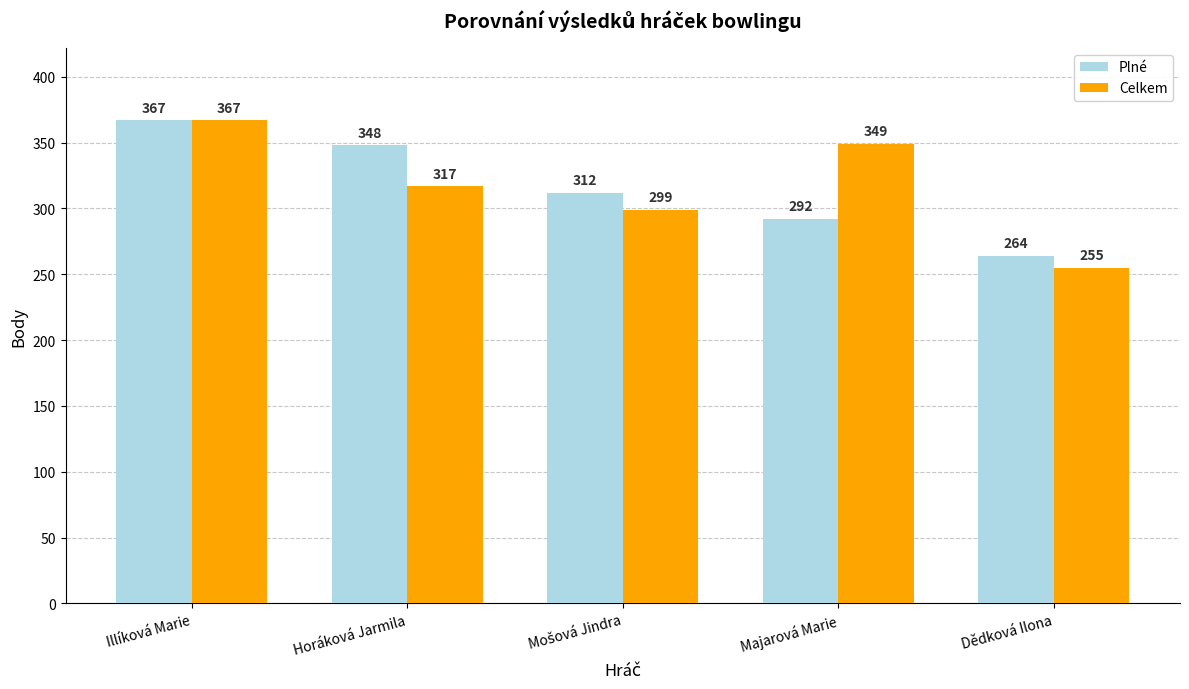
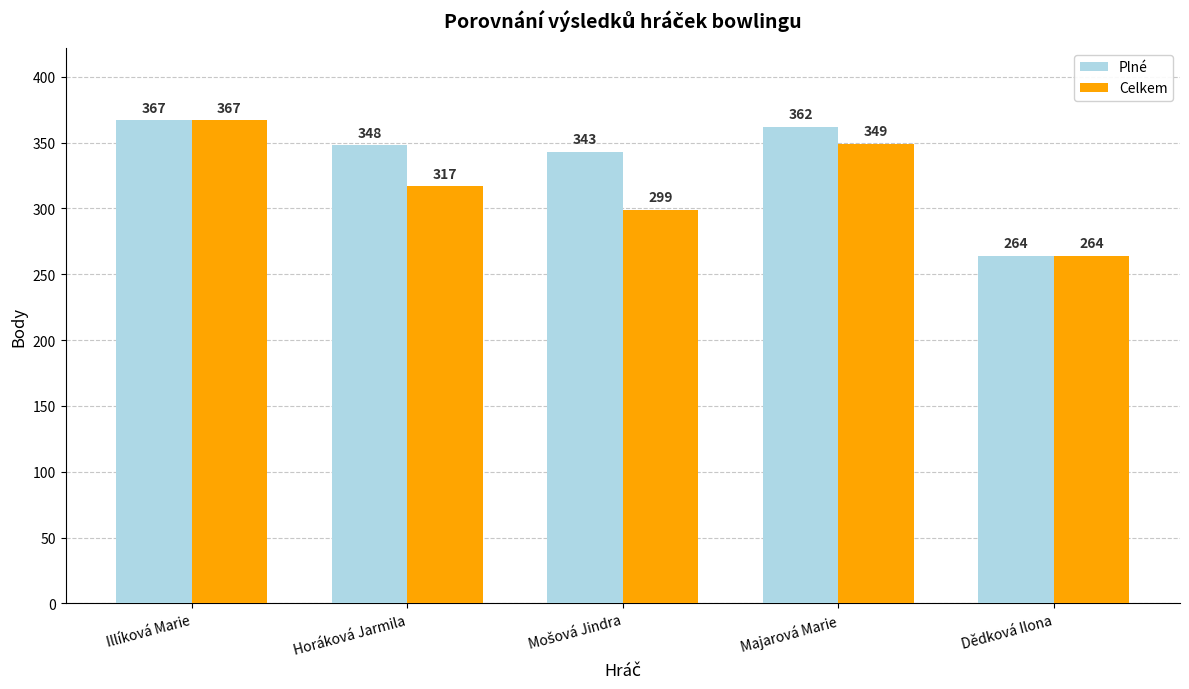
  {
    "Plné": {
      "Illíková Marie": 367,
      "Horáková Jarmila": 348,
-     "Mošová Jindra": 312,
-     "Majarová Marie": 292,
+     "Mošová Jindra": 343,
+     "Majarová Marie": 362,
      "Dědková Ilona": 264
    },
    "Celkem": {
      "Illíková Marie": 367,
      "Horáková Jarmila": 317,
      "Mošová Jindra": 299,
      "Majarová Marie": 349,
-     "Dědková Ilona": 255
+     "Dědková Ilona": 264
    }
  }
